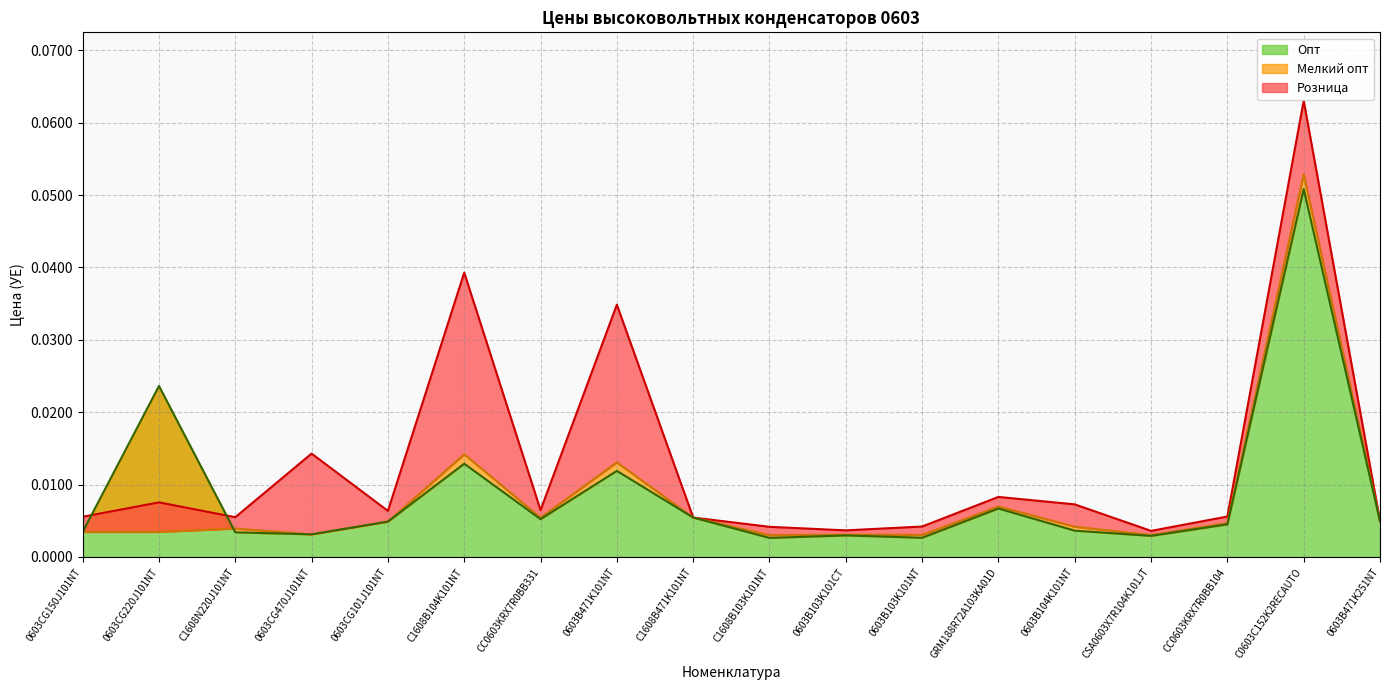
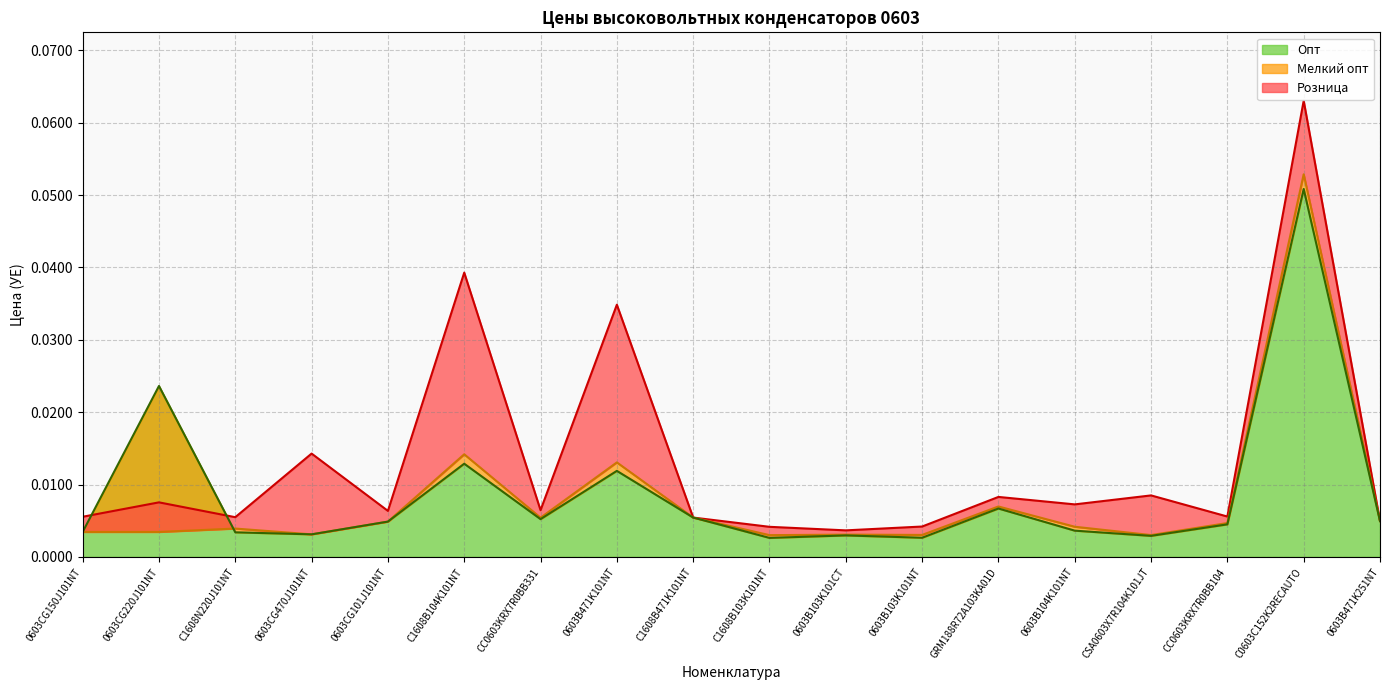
  {
    "Розница": {
      "0603CG150J101NT": 0.006,
      "0603CG220J101NT": 0.008,
      "C1608N220J101NT": 0.005,
      "0603CG470J101NT": 0.014,
      "0603CG101J101NT": 0.006,
      "C1608B104K101NT": 0.039,
      "CC0603KRX7R0BB331": 0.006,
      "0603B471K101NT": 0.035,
      "C1608B103K101NT": 0.004,
      "0603B103K101CT": 0.004,
      "0603B103K101NT": 0.004,
      "GRM188R72A103KA01D": 0.008,
      "0603B104K101NT": 0.007,
-     "CSA0603X7R104K101JT": 0.004,
+     "CSA0603X7R104K101JT": 0.009,
      "CC0603KRX7R0BB104": 0.006,
      "C0603C152K2RECAUTO": 0.063
    },
    "Опт": {
      "C1608N220J101NT": 0.003,
      "C1608B104K101NT": 0.013,
      "0603B471K101NT": 0.012,
      "C1608B103K101NT": 0.003,
      "0603B103K101NT": 0.003,
      "0603B104K101NT": 0.004,
      "C0603C152K2RECAUTO": 0.051
    }
  }
